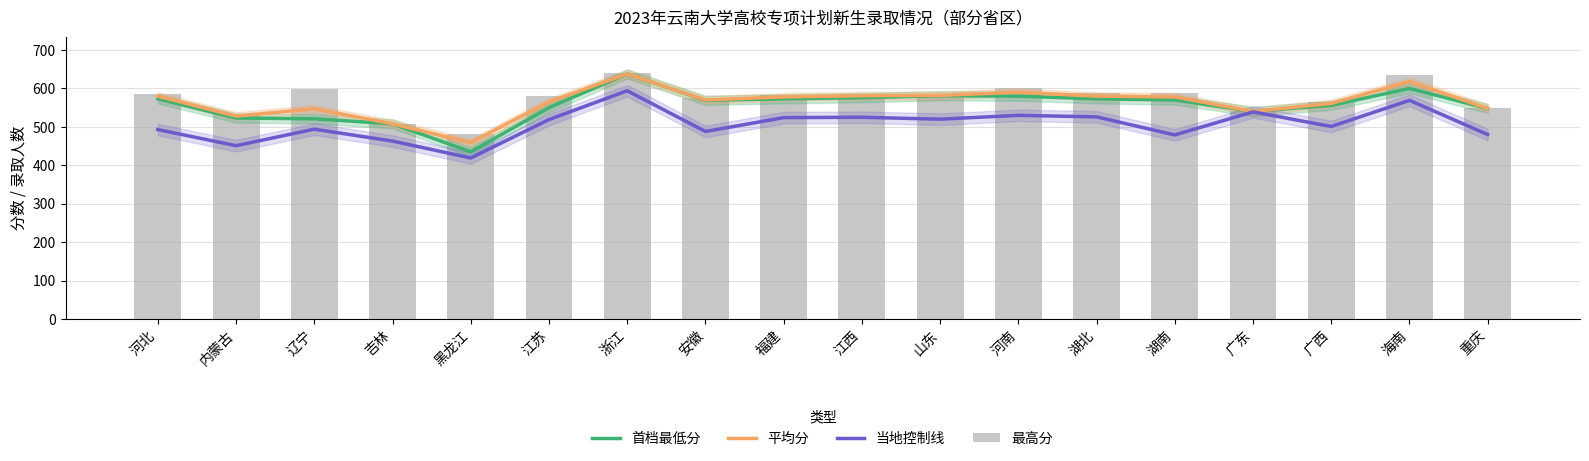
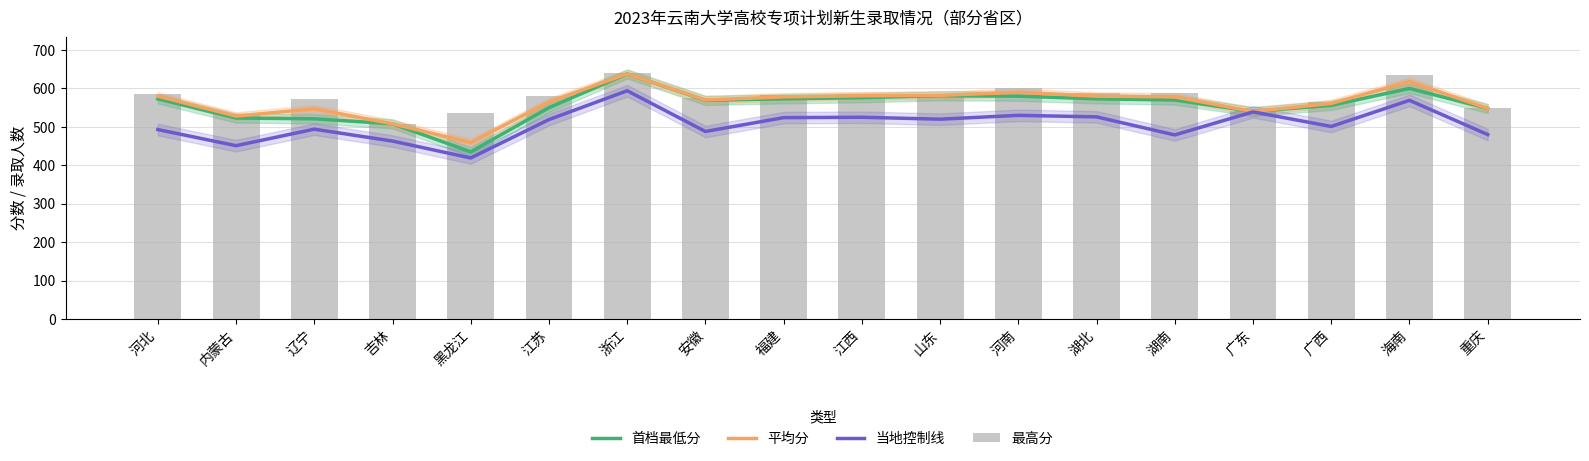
  {
    "最高分": {
      "河北": 590,
      "内蒙古": 530,
-     "辽宁": 600,
+     "辽宁": 570,
      "吉林": 510,
-     "黑龙江": 480,
+     "黑龙江": 540,
      "江苏": 580,
      "浙江": 640,
      "安徽": 580,
      "福建": 580,
      "江西": 590,
      "山东": 580,
      "河南": 600,
      "湖北": 590,
      "湖南": 590,
      "广东": 540,
      "广西": 570,
      "海南": 640,
      "重庆": 550
    }
  }
